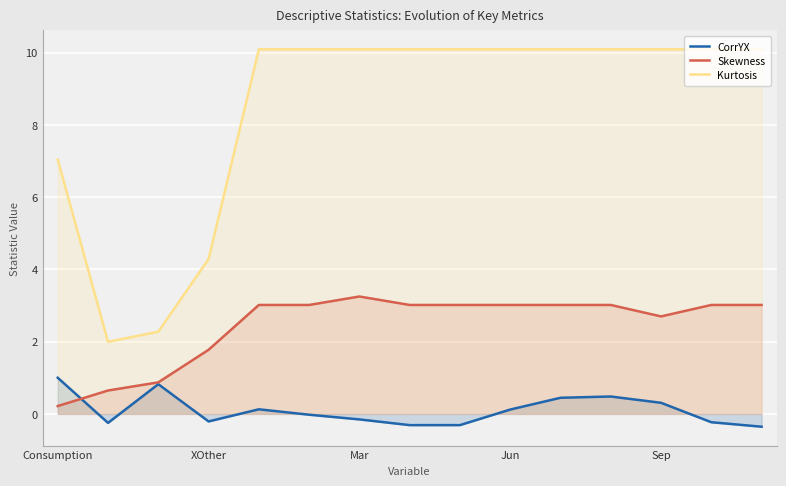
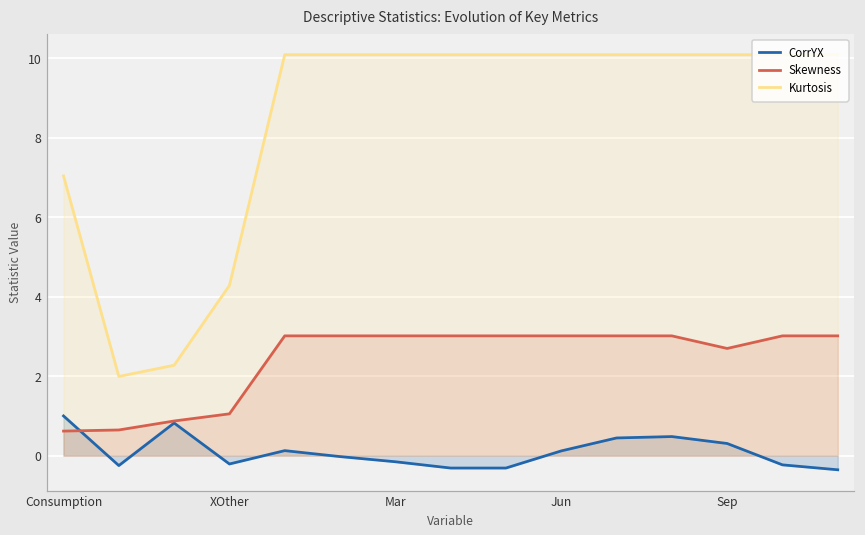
  {
    "Skewness": {
-     "Consumption": 0.2,
-     "XOther": 1.8,
-     "Mar": 3.2,
+     "Consumption": 0.6,
+     "XOther": 1.1,
+     "Mar": 3.0,
      "Jun": 3.0,
      "Sep": 2.7
    },
    "Kurtosis": {
      "Consumption": 7.0,
      "XOther": 4.3,
      "Mar": 10.1,
      "Jun": 10.1,
      "Sep": 10.1
    }
  }
